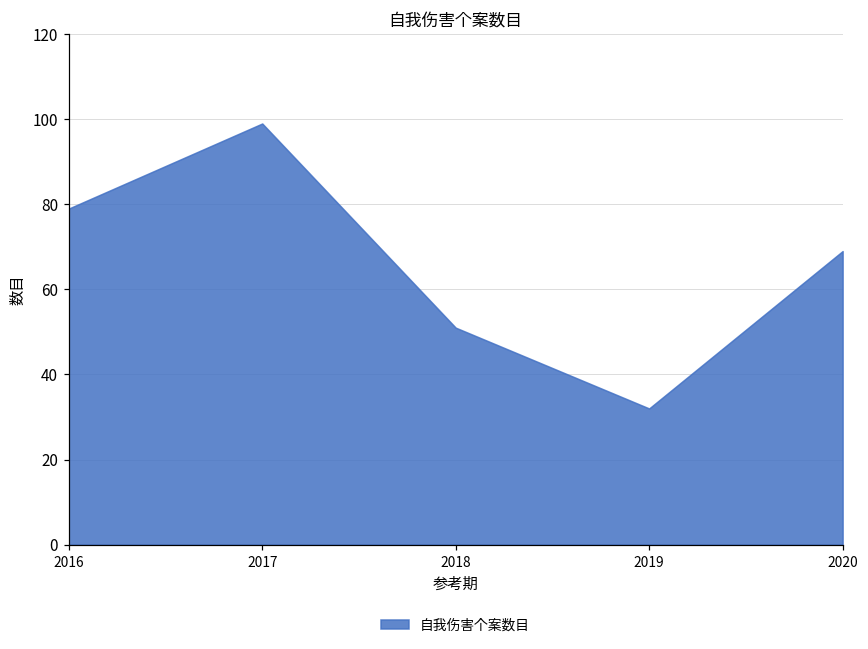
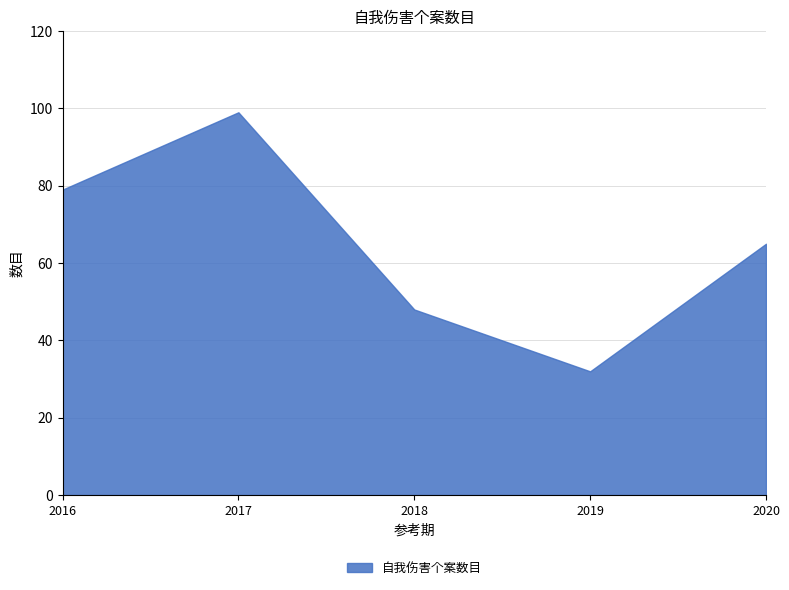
  {
    "2016": 79,
    "2017": 99,
-   "2018": 51,
+   "2018": 48,
    "2019": 32,
-   "2020": 69
+   "2020": 65
  }
